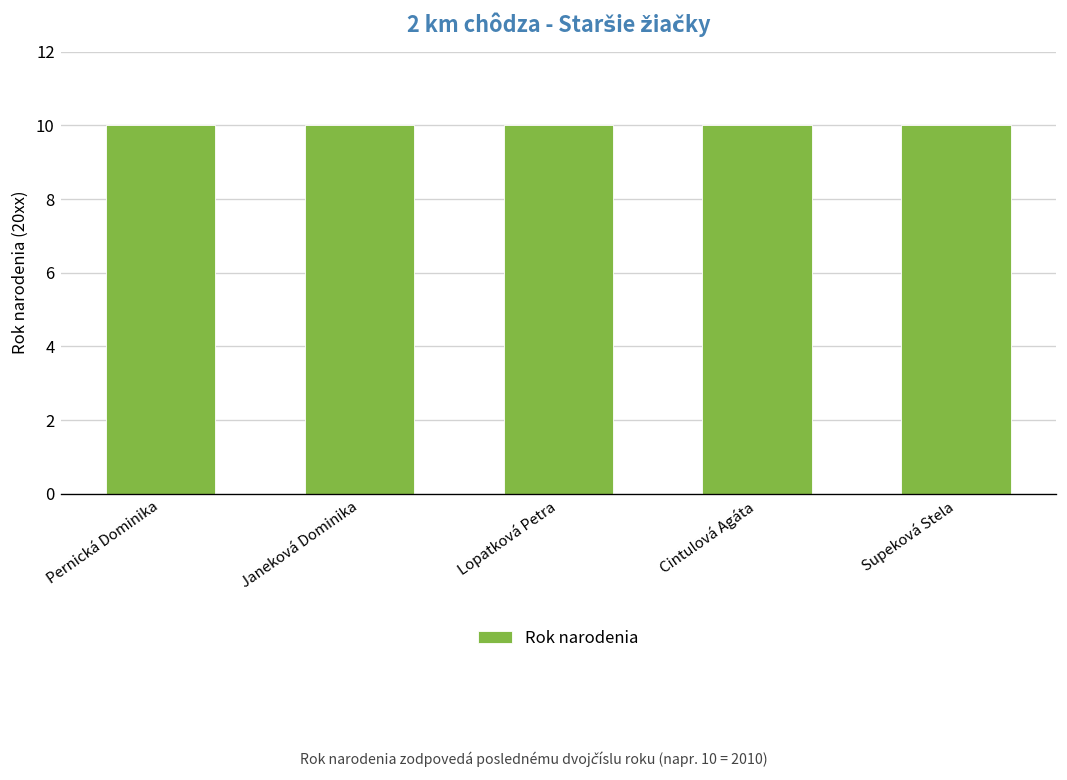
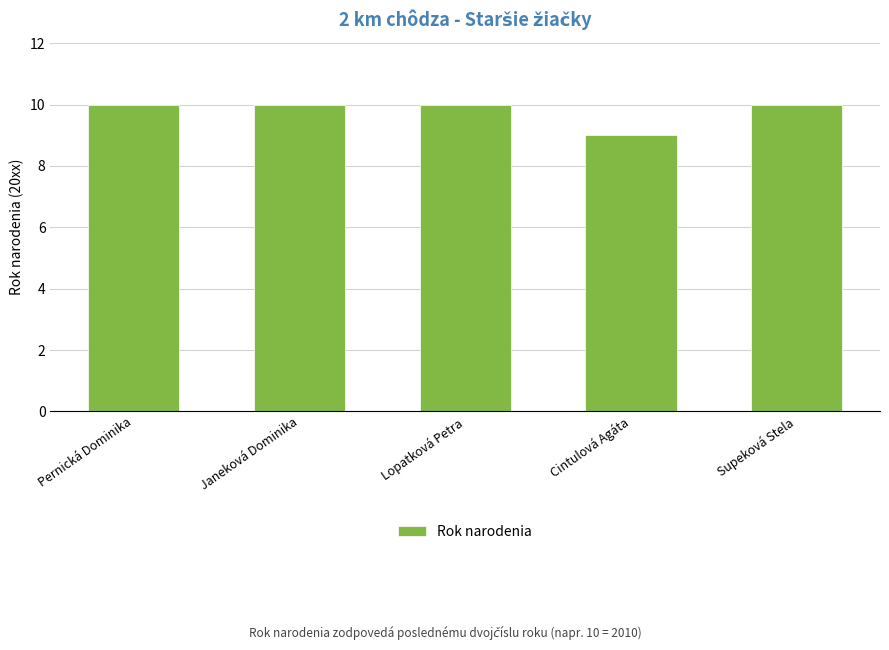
  {
    "Pernická Dominika": 10,
    "Janeková Dominika": 10,
    "Lopatková Petra": 10,
-   "Cintulová Agáta": 10,
+   "Cintulová Agáta": 9,
    "Supeková Stela": 10
  }
